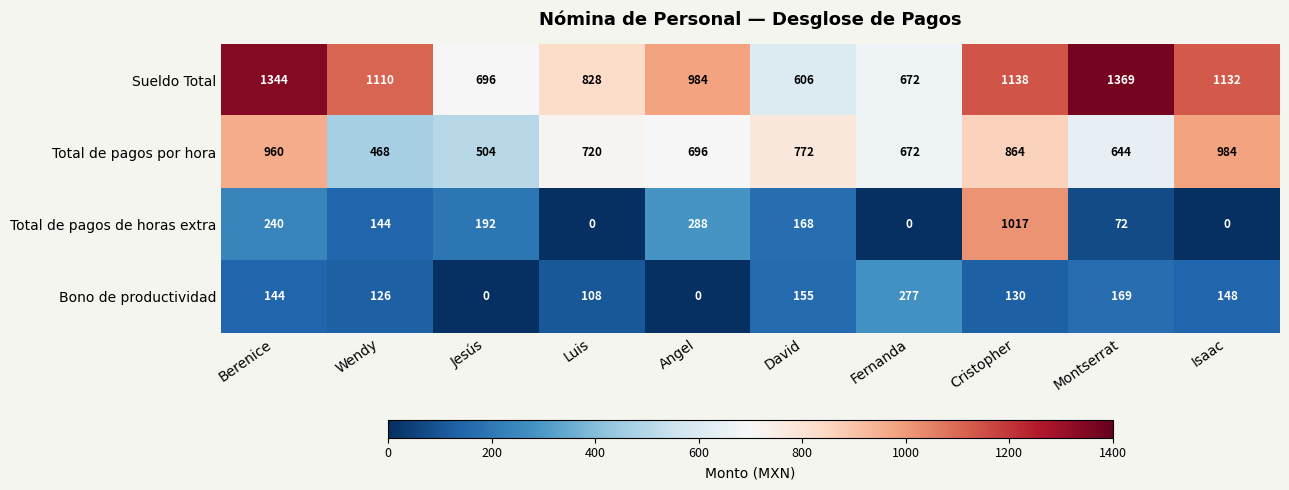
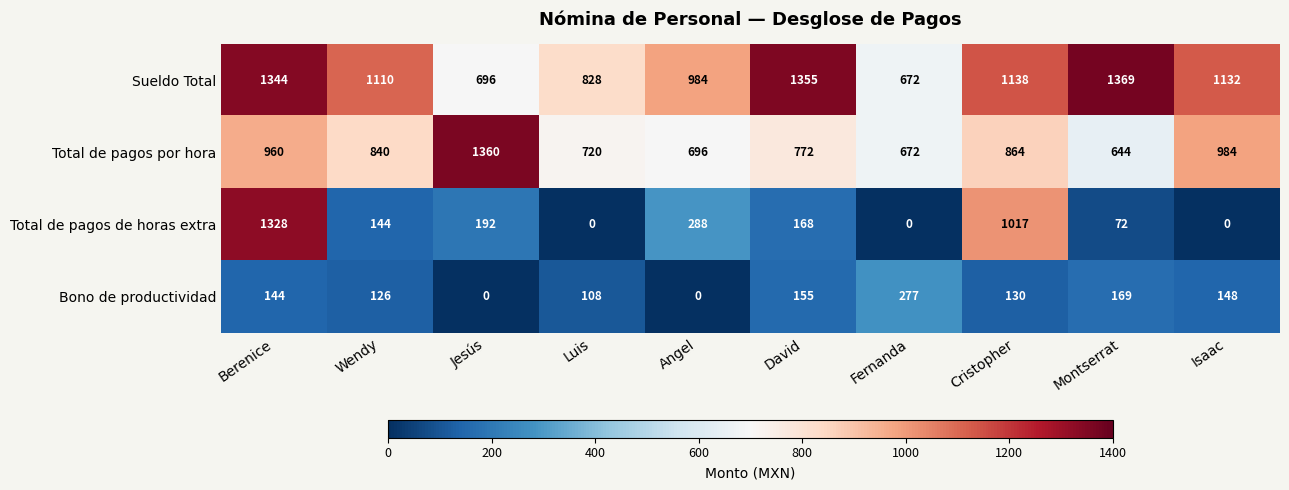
  {
    "Sueldo Total": {
      "Berenice": 1344,
      "Wendy": 1110,
      "Jesús": 696,
      "Luis": 828,
      "Angel": 984,
-     "David": 606,
+     "David": 1355,
      "Fernanda": 672,
      "Cristopher": 1138,
      "Montserrat": 1369,
      "Isaac": 1132
    },
    "Total de pagos por hora": {
      "Berenice": 960,
-     "Wendy": 468,
-     "Jesús": 504,
+     "Wendy": 840,
+     "Jesús": 1360,
      "Luis": 720,
      "Angel": 696,
      "David": 772,
      "Fernanda": 672,
      "Cristopher": 864,
      "Montserrat": 644,
      "Isaac": 984
    },
    "Total de pagos de horas extra": {
-     "Berenice": 240,
+     "Berenice": 1328,
      "Wendy": 144,
      "Jesús": 192,
      "Luis": 0,
      "Angel": 288,
      "David": 168,
      "Fernanda": 0,
      "Cristopher": 1017,
      "Montserrat": 72,
      "Isaac": 0
    },
    "Bono de productividad": {
      "Berenice": 144,
      "Wendy": 126,
      "Jesús": 0,
      "Luis": 108,
      "Angel": 0,
      "David": 155,
      "Fernanda": 277,
      "Cristopher": 130,
      "Montserrat": 169,
      "Isaac": 148
    }
  }
